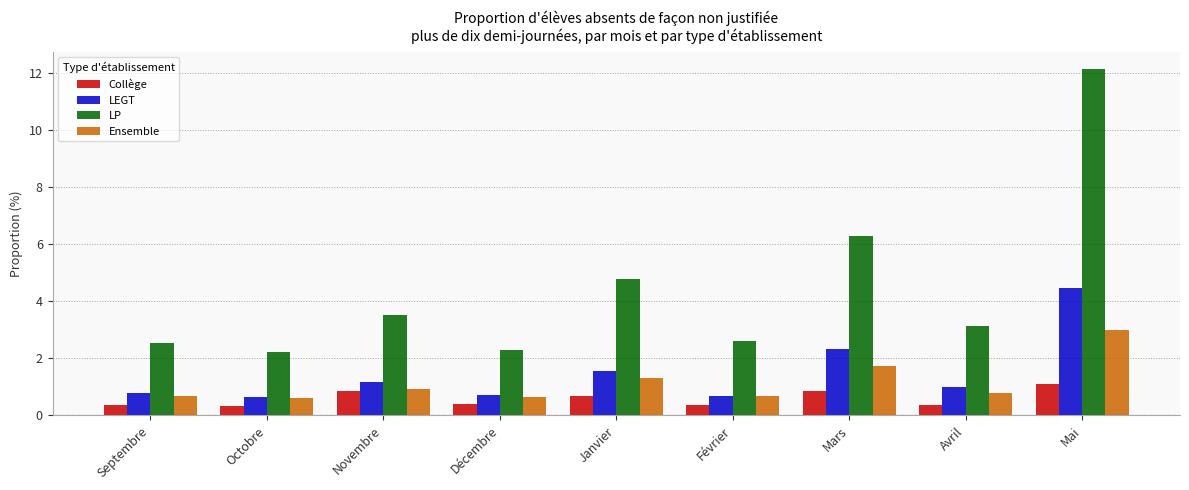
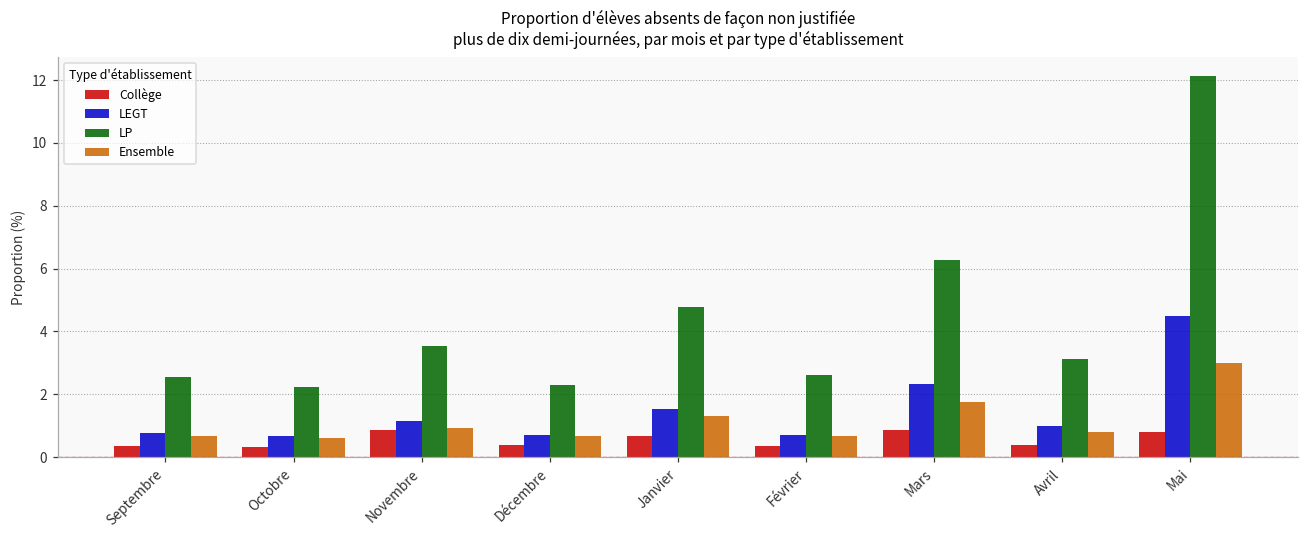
  {
    "Collège": {
      "Septembre": 0.4,
      "Octobre": 0.3,
      "Novembre": 0.9,
      "Décembre": 0.4,
      "Janvier": 0.7,
      "Février": 0.4,
      "Mars": 0.8,
      "Avril": 0.4,
-     "Mai": 1.1
+     "Mai": 0.8
    },
    "LEGT": {
      "Septembre": 0.8,
      "Octobre": 0.7,
      "Novembre": 1.2,
      "Décembre": 0.7,
      "Janvier": 1.5,
      "Février": 0.7,
      "Mars": 2.3,
      "Avril": 1.0,
      "Mai": 4.5
    },
    "LP": {
      "Septembre": 2.5,
      "Octobre": 2.2,
      "Novembre": 3.5,
      "Décembre": 2.3,
      "Janvier": 4.8,
      "Février": 2.6,
      "Mars": 6.3,
      "Avril": 3.1,
      "Mai": 12.1
    },
    "Ensemble": {
      "Septembre": 0.7,
      "Octobre": 0.6,
      "Novembre": 0.9,
      "Décembre": 0.7,
      "Janvier": 1.3,
      "Février": 0.7,
      "Mars": 1.7,
      "Avril": 0.8,
      "Mai": 3.0
    }
  }
